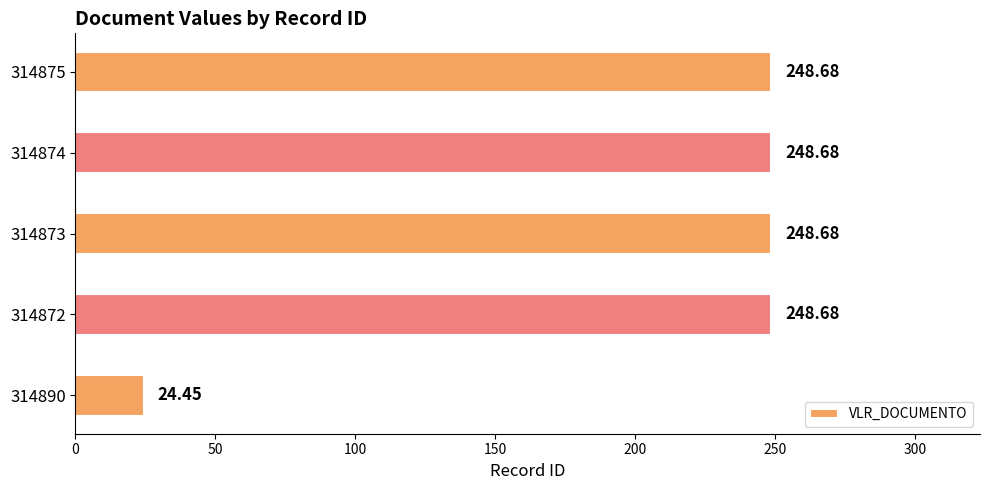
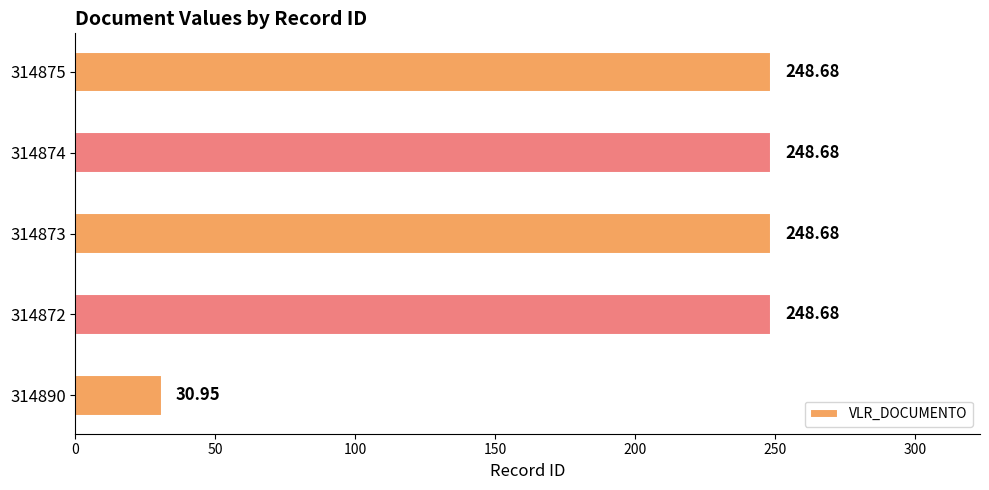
  {
    "314875": 248.68,
    "314874": 248.68,
    "314873": 248.68,
    "314872": 248.68,
-   "314890": 24.45
+   "314890": 30.95
  }
